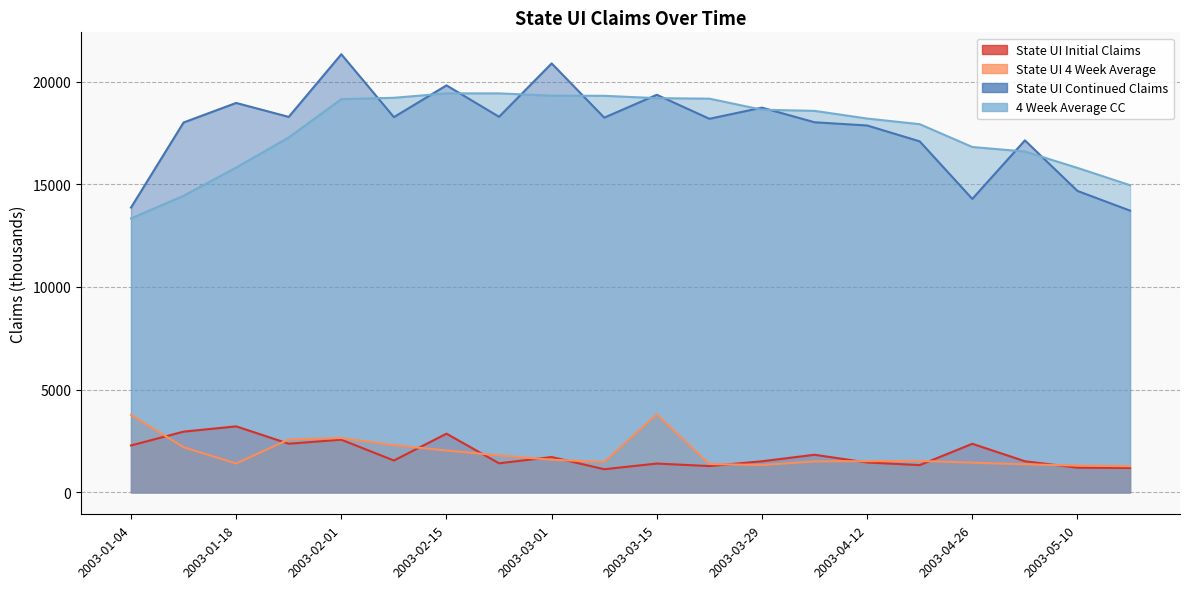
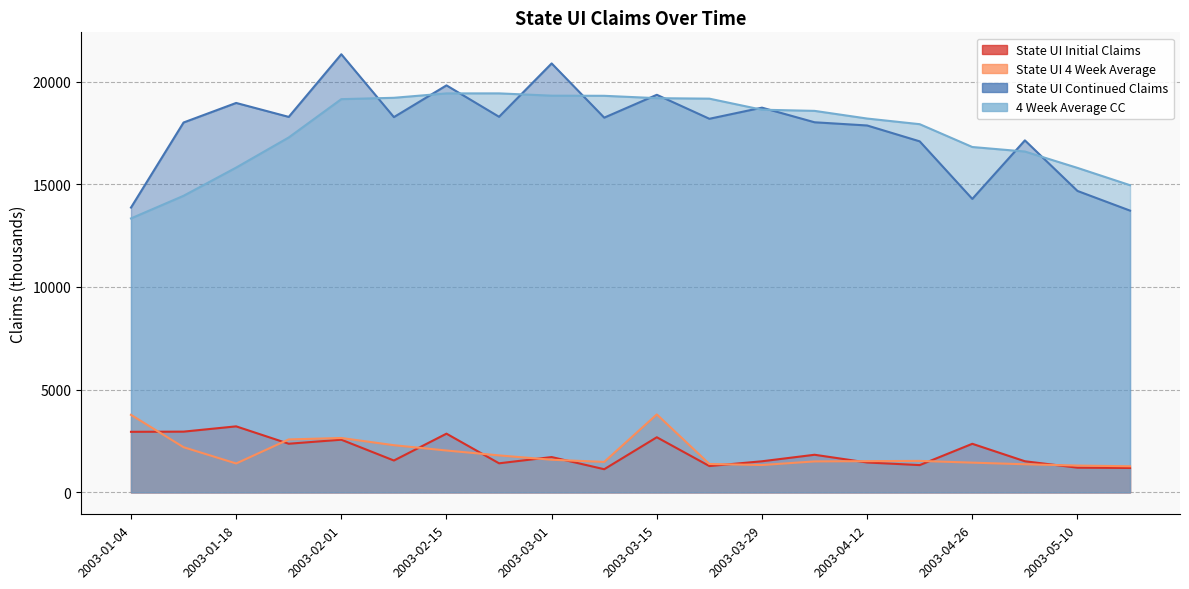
  {
    "State UI Initial Claims": {
-     "2003-01-04": 2300,
+     "2003-01-04": 2900,
      "2003-01-18": 3200,
      "2003-02-15": 2900,
      "2003-03-01": 1700,
-     "2003-03-15": 1400,
+     "2003-03-15": 2700,
      "2003-03-29": 1500,
      "2003-04-26": 2400
    },
    "State UI 4 Week Average": {
      "2003-01-04": 3800,
      "2003-01-18": 1400,
      "2003-02-15": 2000,
      "2003-03-01": 1600,
      "2003-03-15": 3800,
      "2003-03-29": 1300,
      "2003-04-26": 1400
    }
  }
